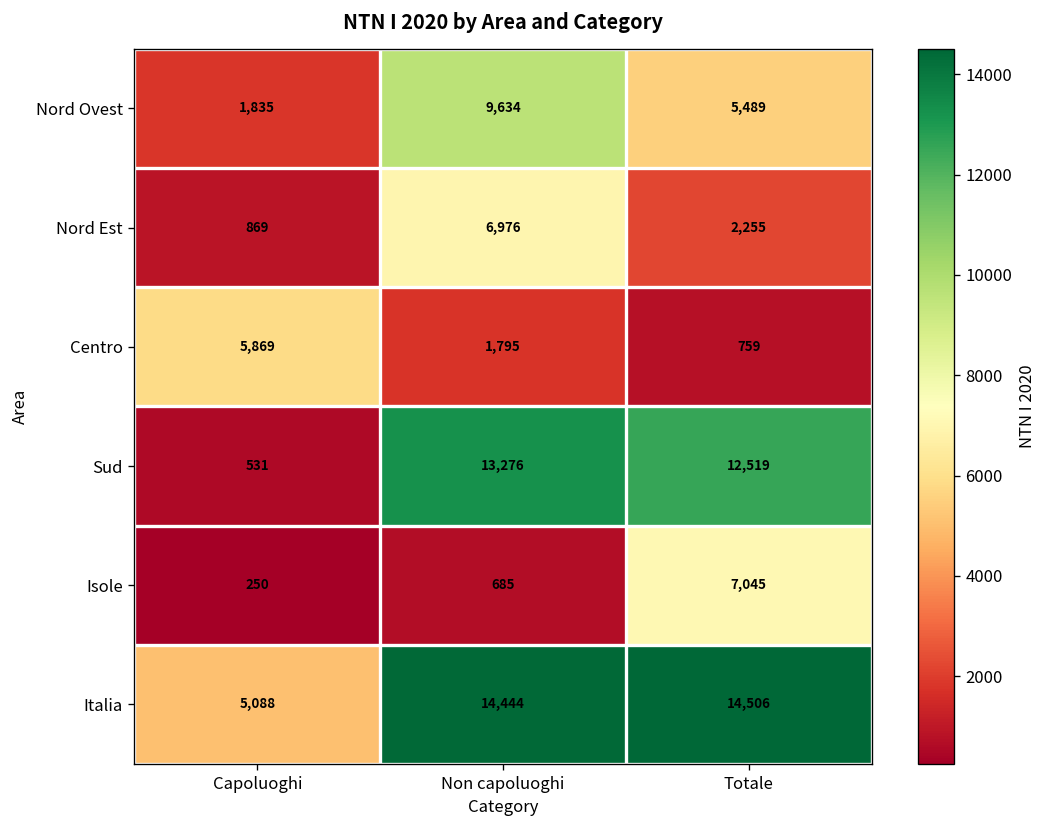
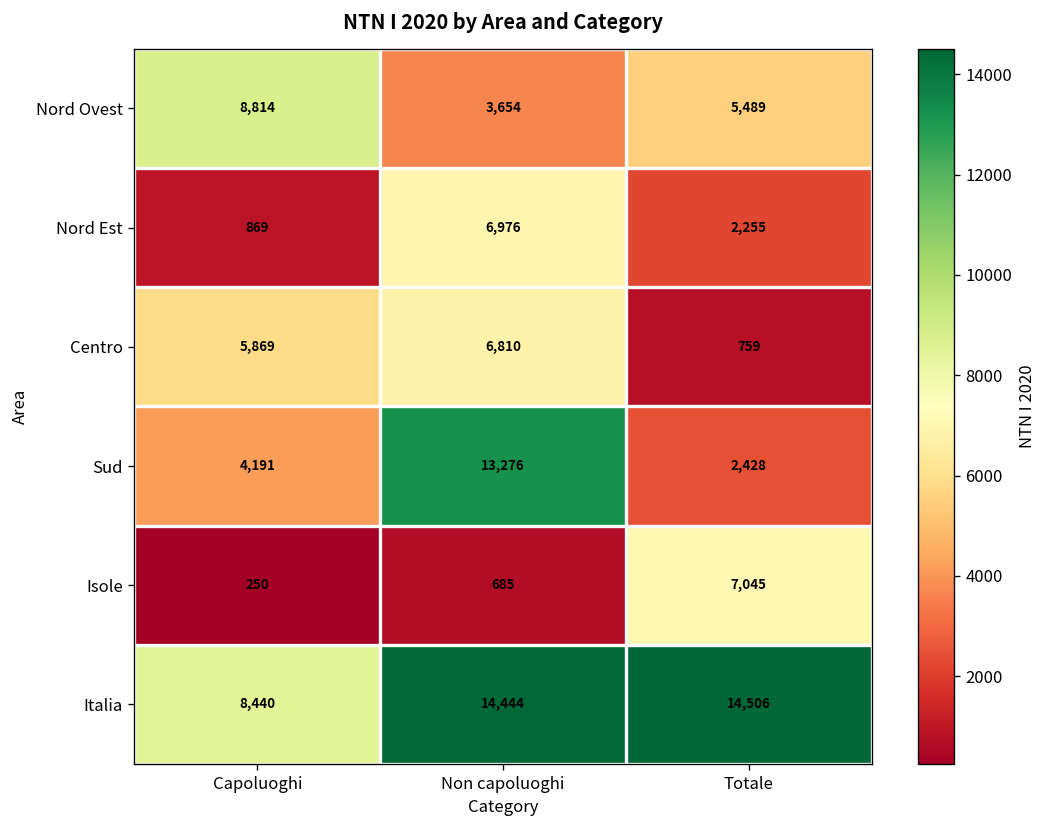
  {
    "Nord Ovest": {
-     "Capoluoghi": "1,835",
-     "Non capoluoghi": "9,634",
+     "Capoluoghi": "8,814",
+     "Non capoluoghi": "3,654",
      "Totale": "5,489"
    },
    "Nord Est": {
      "Capoluoghi": "869",
      "Non capoluoghi": "6,976",
      "Totale": "2,255"
    },
    "Centro": {
      "Capoluoghi": "5,869",
-     "Non capoluoghi": "1,795",
+     "Non capoluoghi": "6,810",
      "Totale": "759"
    },
    "Sud": {
-     "Capoluoghi": "531",
+     "Capoluoghi": "4,191",
      "Non capoluoghi": "13,276",
-     "Totale": "12,519"
+     "Totale": "2,428"
    },
    "Isole": {
      "Capoluoghi": "250",
      "Non capoluoghi": "685",
      "Totale": "7,045"
    },
    "Italia": {
-     "Capoluoghi": "5,088",
+     "Capoluoghi": "8,440",
      "Non capoluoghi": "14,444",
      "Totale": "14,506"
    }
  }
